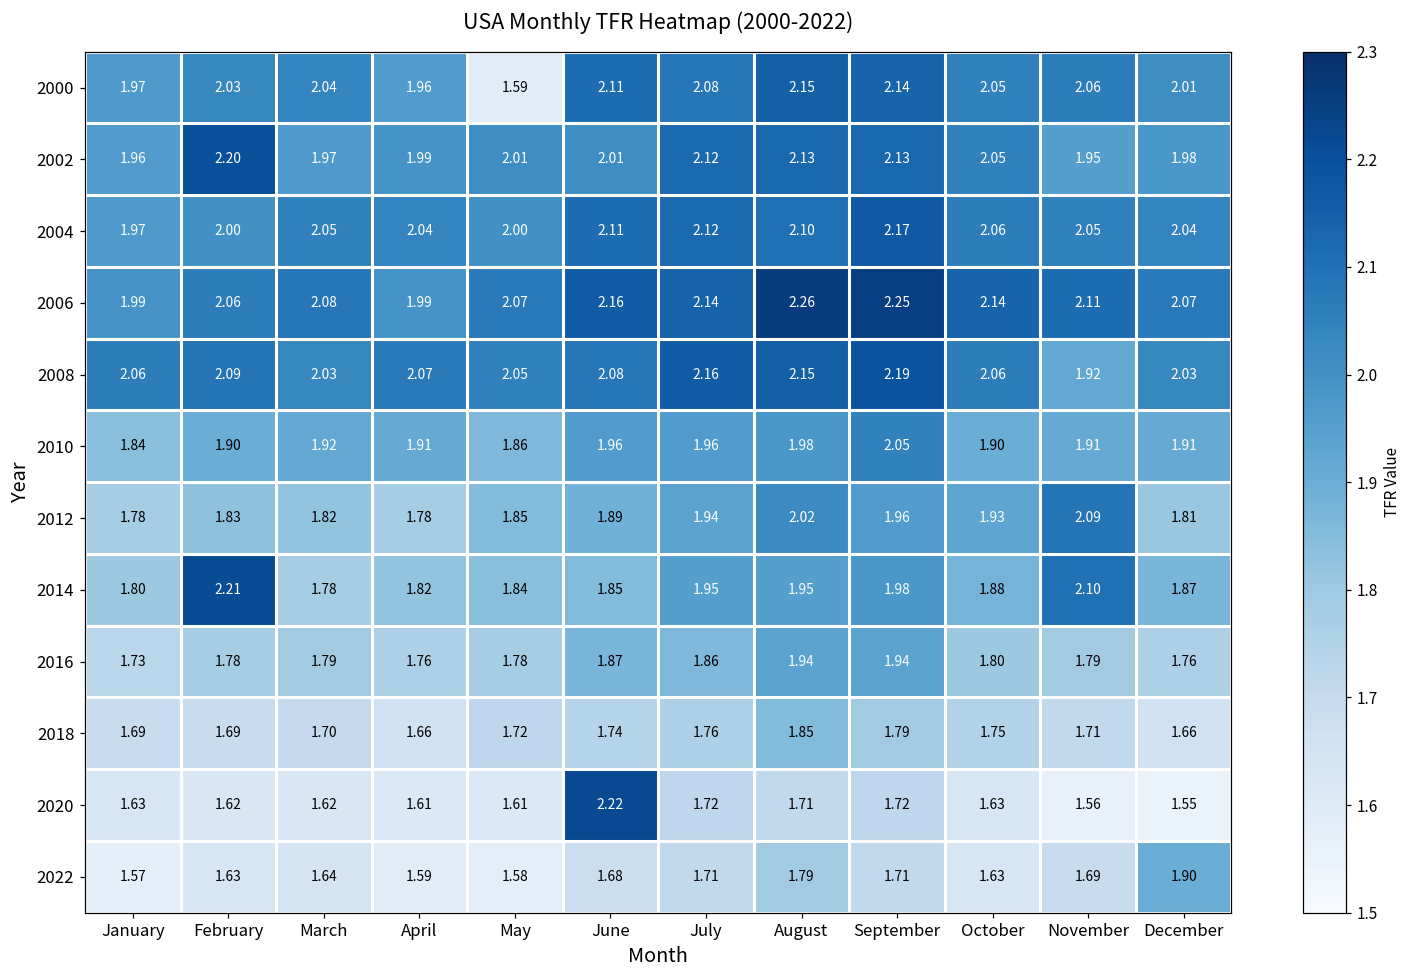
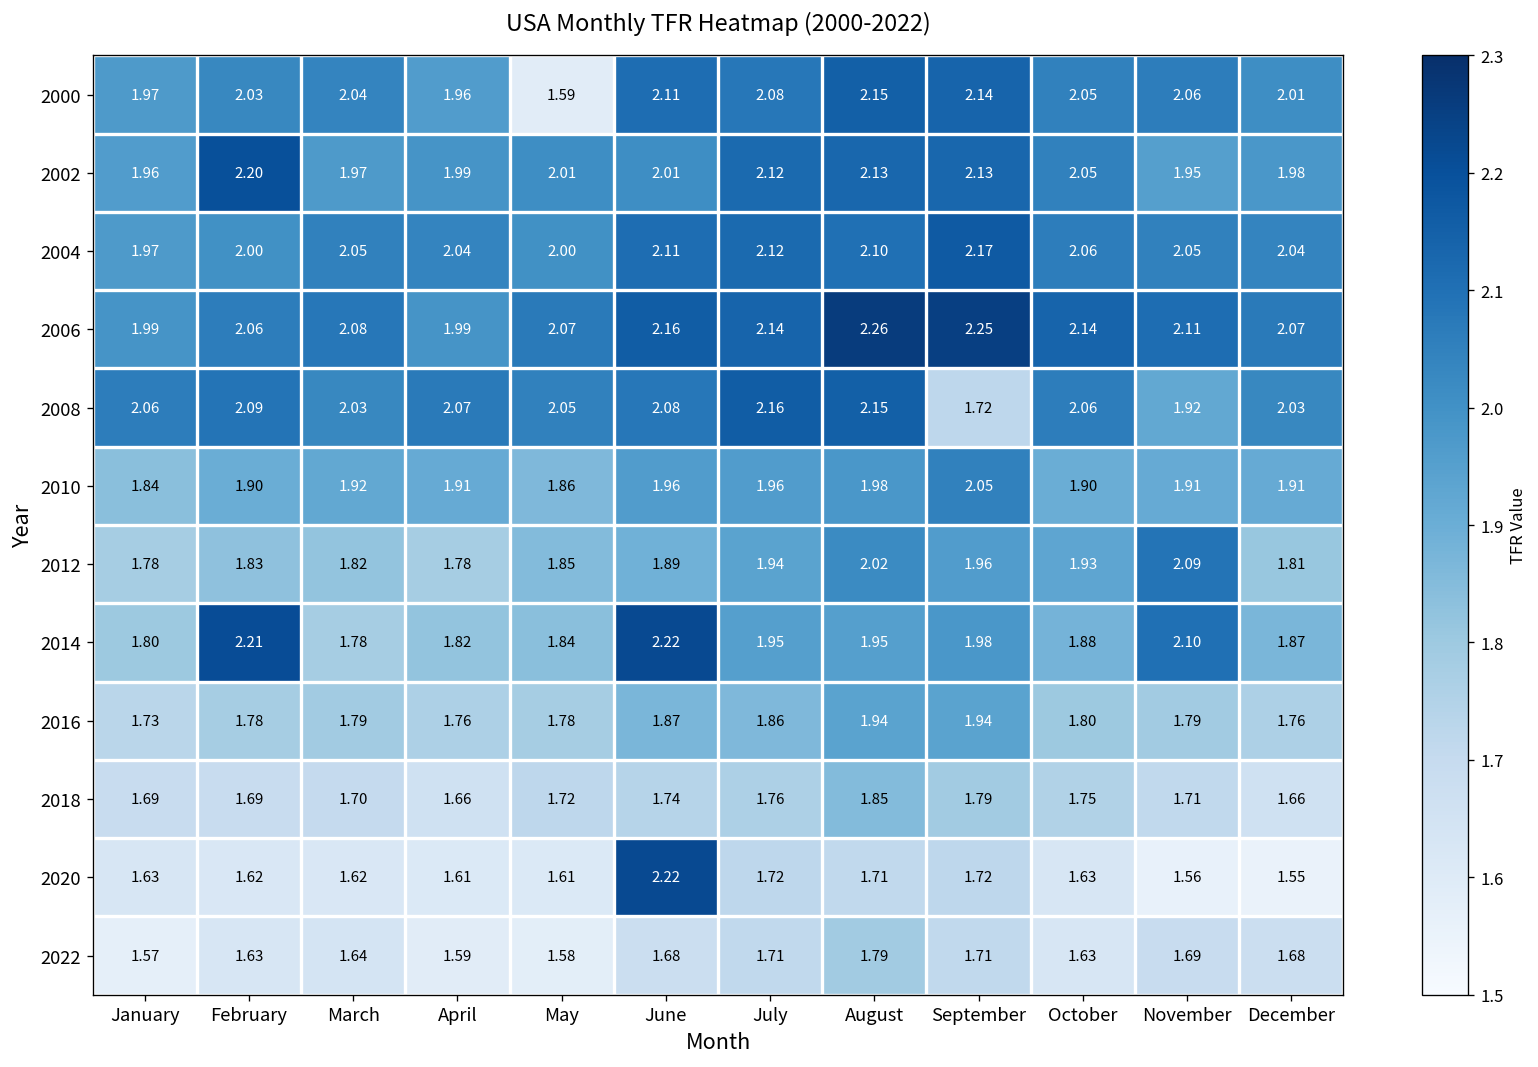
  {
    "2000": {
      "January": 1.97,
      "February": 2.03,
      "March": 2.04,
      "April": 1.96,
      "May": 1.59,
      "June": 2.11,
      "July": 2.08,
      "August": 2.15,
      "September": 2.14,
      "October": 2.05,
      "November": 2.06,
      "December": 2.01
    },
    "2002": {
      "January": 1.96,
      "February": 2.20,
      "March": 1.97,
      "April": 1.99,
      "May": 2.01,
      "June": 2.01,
      "July": 2.12,
      "August": 2.13,
      "September": 2.13,
      "October": 2.05,
      "November": 1.95,
      "December": 1.98
    },
    "2004": {
      "January": 1.97,
      "February": 2.00,
      "March": 2.05,
      "April": 2.04,
      "May": 2.00,
      "June": 2.11,
      "July": 2.12,
      "August": 2.10,
      "September": 2.17,
      "October": 2.06,
      "November": 2.05,
      "December": 2.04
    },
    "2006": {
      "January": 1.99,
      "February": 2.06,
      "March": 2.08,
      "April": 1.99,
      "May": 2.07,
      "June": 2.16,
      "July": 2.14,
      "August": 2.26,
      "September": 2.25,
      "October": 2.14,
      "November": 2.11,
      "December": 2.07
    },
    "2008": {
      "January": 2.06,
      "February": 2.09,
      "March": 2.03,
      "April": 2.07,
      "May": 2.05,
      "June": 2.08,
      "July": 2.16,
      "August": 2.15,
-     "September": 2.19,
+     "September": 1.72,
      "October": 2.06,
      "November": 1.92,
      "December": 2.03
    },
    "2010": {
      "January": 1.84,
      "February": 1.90,
      "March": 1.92,
      "April": 1.91,
      "May": 1.86,
      "June": 1.96,
      "July": 1.96,
      "August": 1.98,
      "September": 2.05,
      "October": 1.90,
      "November": 1.91,
      "December": 1.91
    },
    "2012": {
      "January": 1.78,
      "February": 1.83,
      "March": 1.82,
      "April": 1.78,
      "May": 1.85,
      "June": 1.89,
      "July": 1.94,
      "August": 2.02,
      "September": 1.96,
      "October": 1.93,
      "November": 2.09,
      "December": 1.81
    },
    "2014": {
      "January": 1.80,
      "February": 2.21,
      "March": 1.78,
      "April": 1.82,
      "May": 1.84,
-     "June": 1.85,
+     "June": 2.22,
      "July": 1.95,
      "August": 1.95,
      "September": 1.98,
      "October": 1.88,
      "November": 2.10,
      "December": 1.87
    },
    "2016": {
      "January": 1.73,
      "February": 1.78,
      "March": 1.79,
      "April": 1.76,
      "May": 1.78,
      "June": 1.87,
      "July": 1.86,
      "August": 1.94,
      "September": 1.94,
      "October": 1.80,
      "November": 1.79,
      "December": 1.76
    },
    "2018": {
      "January": 1.69,
      "February": 1.69,
      "March": 1.70,
      "April": 1.66,
      "May": 1.72,
      "June": 1.74,
      "July": 1.76,
      "August": 1.85,
      "September": 1.79,
      "October": 1.75,
      "November": 1.71,
      "December": 1.66
    },
    "2020": {
      "January": 1.63,
      "February": 1.62,
      "March": 1.62,
      "April": 1.61,
      "May": 1.61,
      "June": 2.22,
      "July": 1.72,
      "August": 1.71,
      "September": 1.72,
      "October": 1.63,
      "November": 1.56,
      "December": 1.55
    },
    "2022": {
      "January": 1.57,
      "February": 1.63,
      "March": 1.64,
      "April": 1.59,
      "May": 1.58,
      "June": 1.68,
      "July": 1.71,
      "August": 1.79,
      "September": 1.71,
      "October": 1.63,
      "November": 1.69,
-     "December": 1.90
+     "December": 1.68
    }
  }
